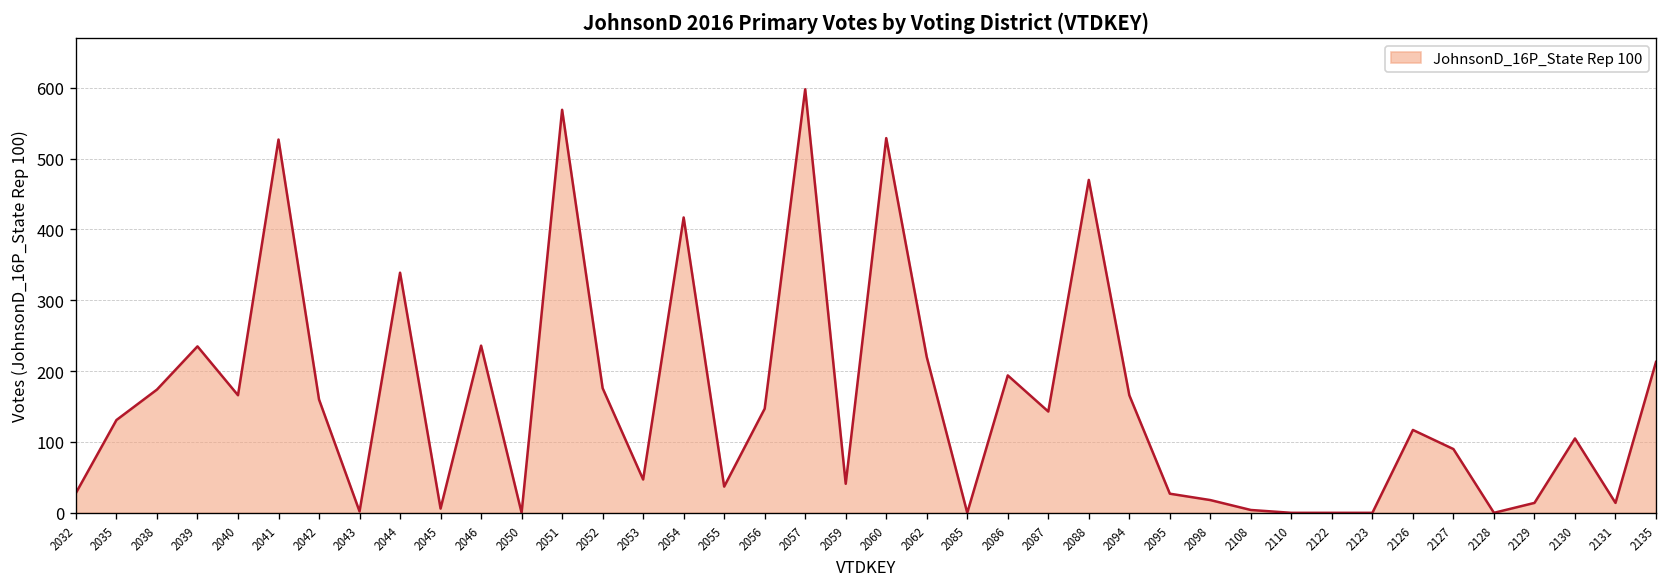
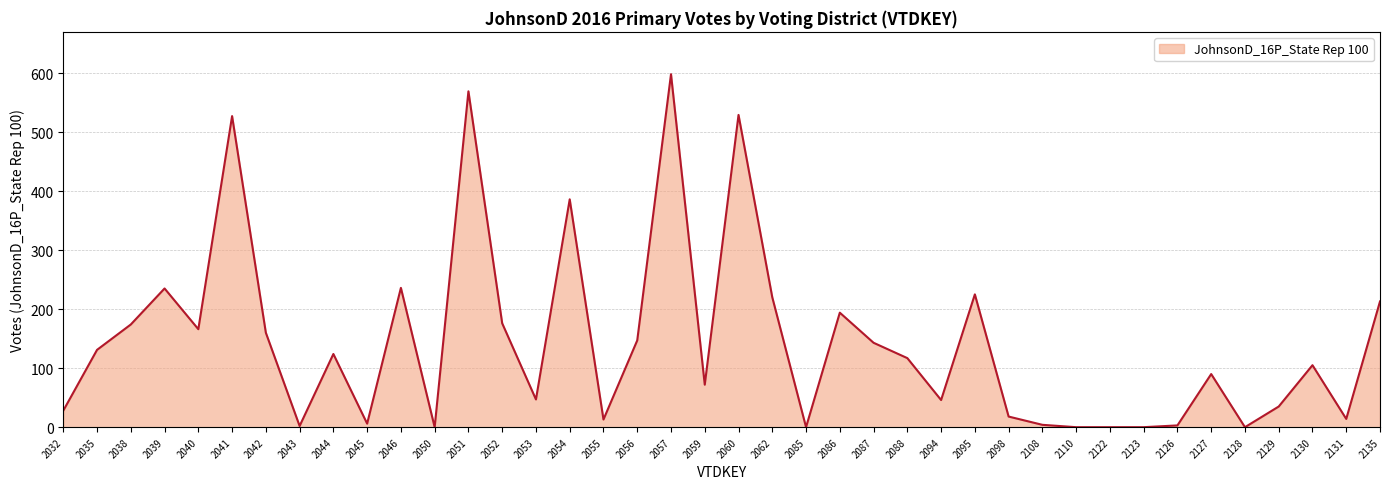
  {
    "2032": 30,
    "2035": 130,
    "2038": 170,
    "2039": 240,
    "2040": 170,
    "2041": 530,
    "2042": 160,
    "2043": 0,
-   "2044": 340,
+   "2044": 120,
    "2045": 10,
    "2046": 240,
    "2050": 0,
    "2051": 570,
    "2052": 180,
    "2053": 50,
-   "2054": 420,
-   "2055": 40,
+   "2054": 390,
+   "2055": 10,
    "2056": 150,
    "2057": 600,
-   "2059": 40,
+   "2059": 70,
    "2060": 530,
    "2062": 220,
    "2085": 0,
    "2086": 190,
    "2087": 140,
-   "2088": 470,
-   "2094": 170,
-   "2095": 30,
+   "2088": 120,
+   "2094": 50,
+   "2095": 230,
    "2098": 20,
    "2108": 0,
    "2110": 0,
    "2122": 0,
    "2123": 0,
-   "2126": 120,
+   "2126": 0,
    "2127": 90,
    "2128": 0,
-   "2129": 10,
+   "2129": 40,
    "2130": 110,
    "2131": 10,
    "2135": 210
  }
